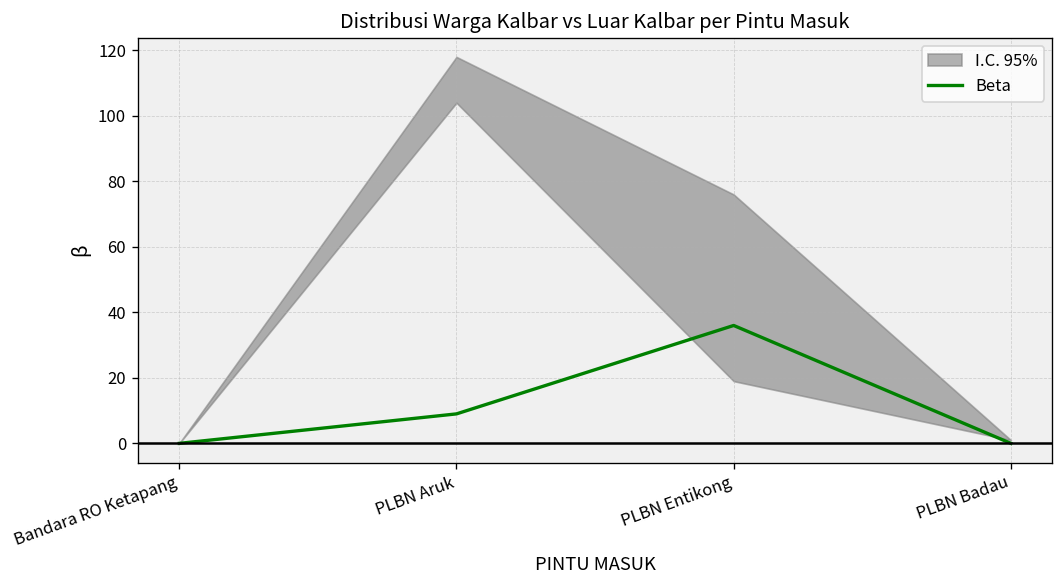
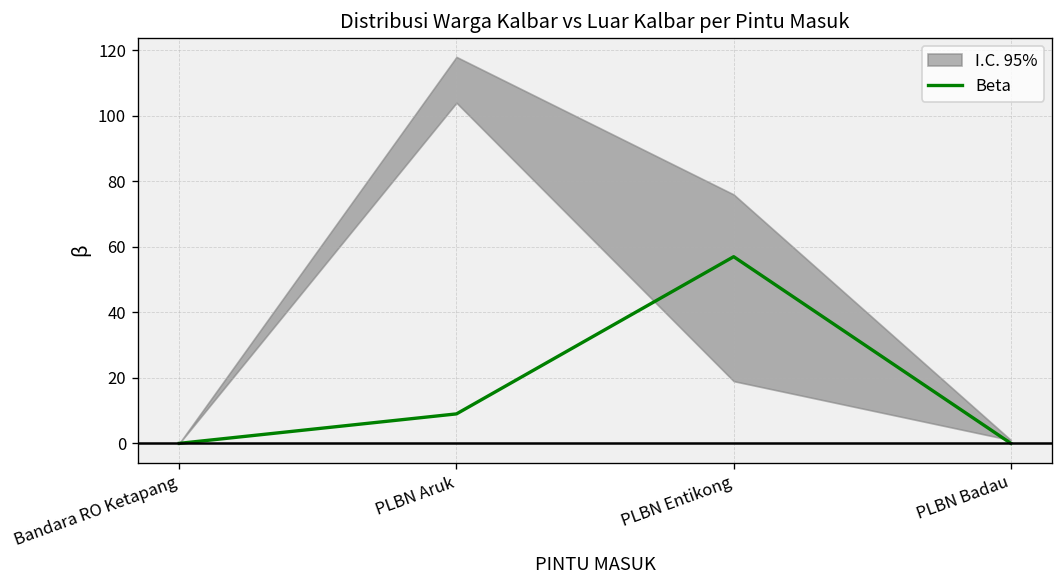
  {
    "Beta": {
      "PLBN Aruk": 9,
-     "PLBN Entikong": 36,
+     "PLBN Entikong": 57,
      "PLBN Badau": 0
    }
  }
